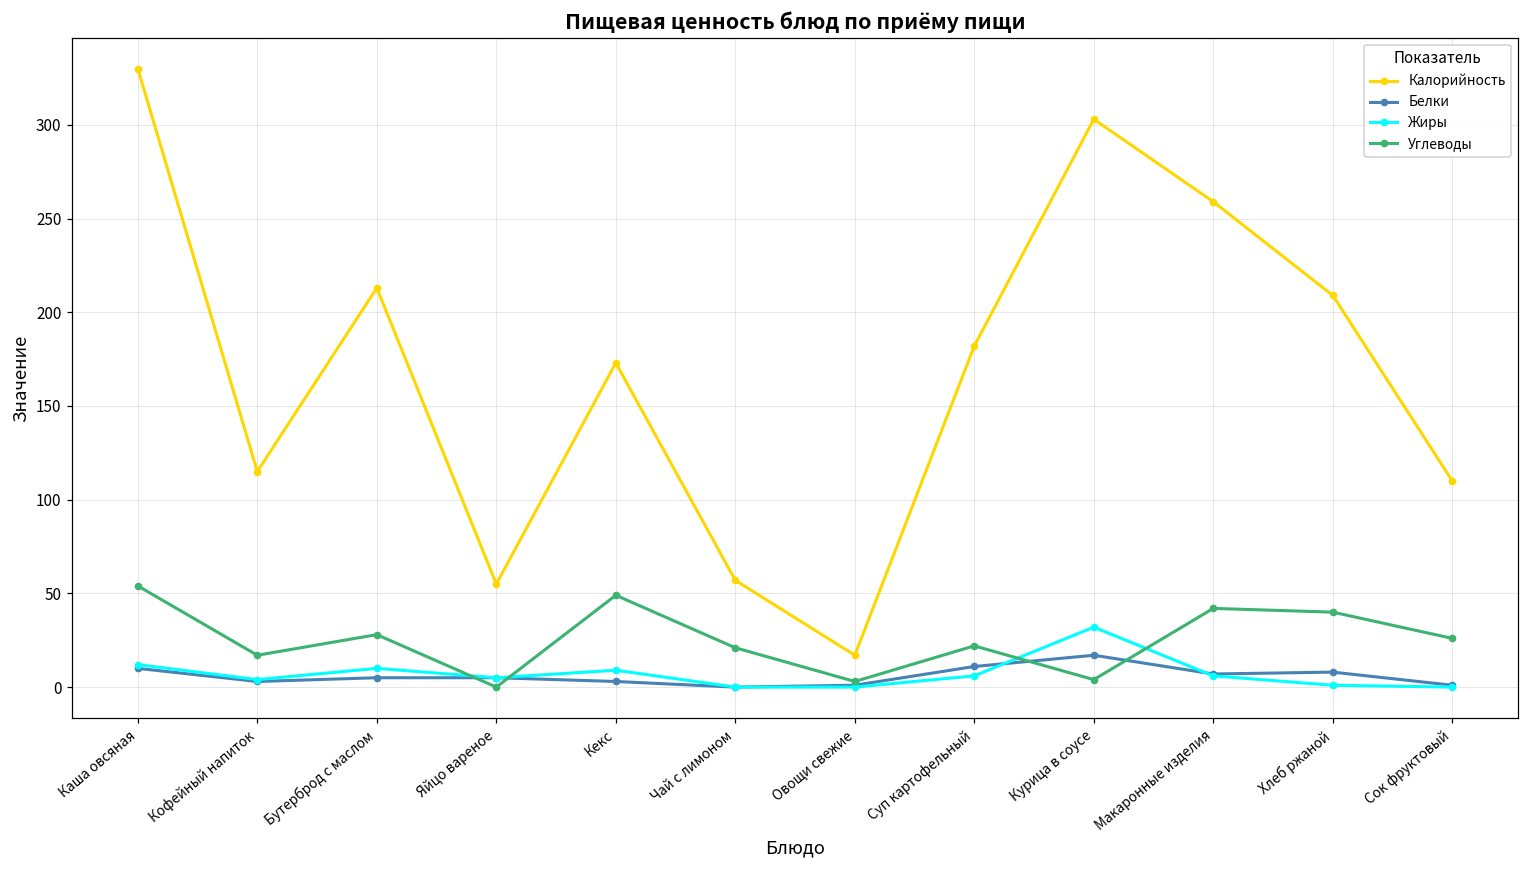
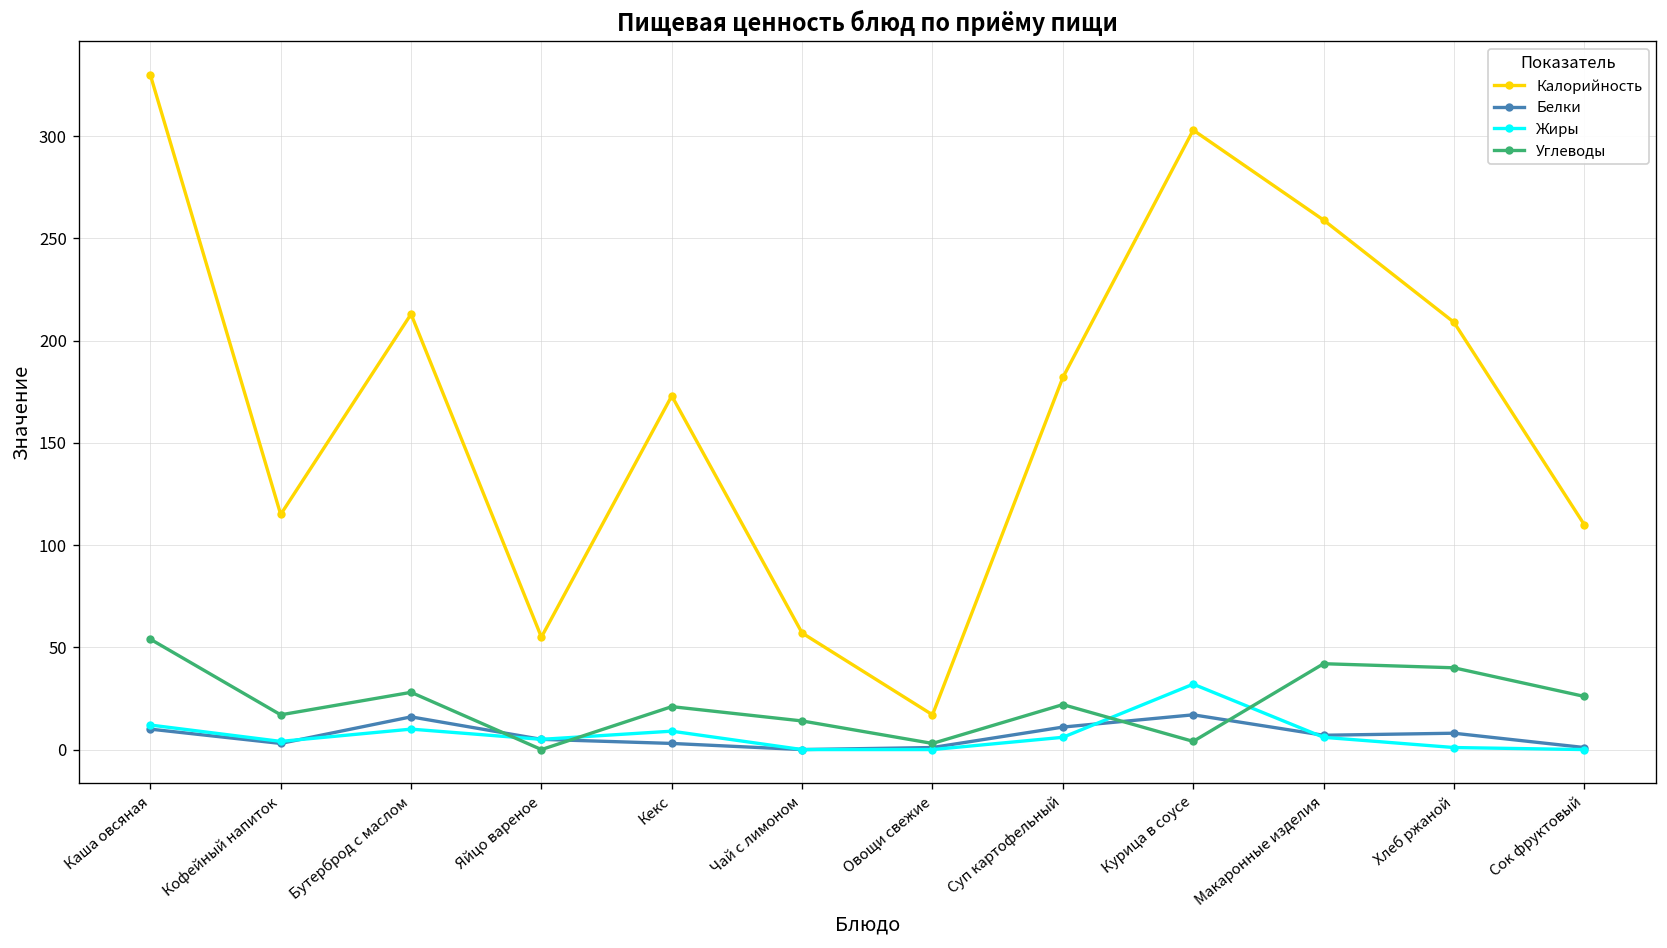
  {
    "Калорийность": {
      "Каша овсяная": 330,
      "Кофейный напиток": 115,
      "Бутерброд с маслом": 213,
      "Яйцо вареное": 55,
      "Кекс": 173,
      "Чай с лимоном": 57,
      "Овощи свежие": 17,
      "Суп картофельный": 182,
      "Курица в соусе": 303,
      "Макаронные изделия": 259,
      "Хлеб ржаной": 209,
      "Сок фруктовый": 110
    },
    "Белки": {
      "Каша овсяная": 10,
-     "Бутерброд с маслом": 5,
+     "Бутерброд с маслом": 16,
      "Кекс": 3,
      "Суп картофельный": 11,
      "Курица в соусе": 17,
      "Хлеб ржаной": 8
    },
    "Жиры": {
      "Каша овсяная": 12,
      "Бутерброд с маслом": 10,
      "Кекс": 9,
      "Суп картофельный": 6,
      "Курица в соусе": 32,
      "Хлеб ржаной": 1
    },
    "Углеводы": {
      "Каша овсяная": 54,
      "Кофейный напиток": 17,
      "Бутерброд с маслом": 28,
      "Яйцо вареное": 0,
-     "Кекс": 49,
-     "Чай с лимоном": 21,
+     "Кекс": 21,
+     "Чай с лимоном": 14,
      "Овощи свежие": 3,
      "Суп картофельный": 22,
      "Курица в соусе": 4,
      "Макаронные изделия": 42,
      "Хлеб ржаной": 40,
      "Сок фруктовый": 26
    }
  }
